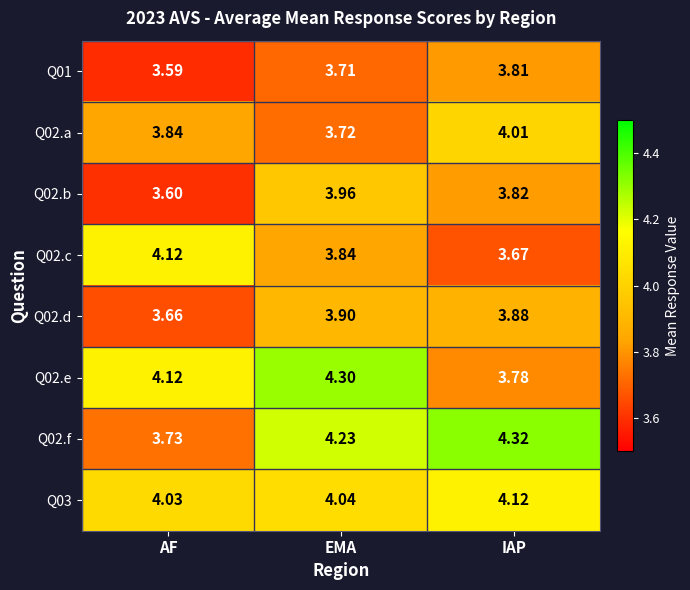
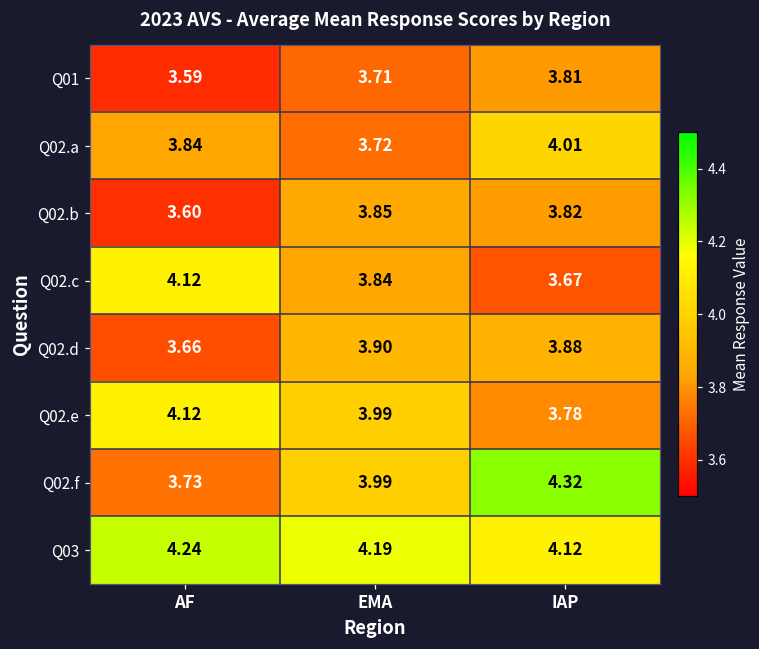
  {
    "Q01": {
      "AF": 3.59,
      "EMA": 3.71,
      "IAP": 3.81
    },
    "Q02.a": {
      "AF": 3.84,
      "EMA": 3.72,
      "IAP": 4.01
    },
    "Q02.b": {
      "AF": 3.60,
-     "EMA": 3.96,
+     "EMA": 3.85,
      "IAP": 3.82
    },
    "Q02.c": {
      "AF": 4.12,
      "EMA": 3.84,
      "IAP": 3.67
    },
    "Q02.d": {
      "AF": 3.66,
      "EMA": 3.90,
      "IAP": 3.88
    },
    "Q02.e": {
      "AF": 4.12,
-     "EMA": 4.30,
+     "EMA": 3.99,
      "IAP": 3.78
    },
    "Q02.f": {
      "AF": 3.73,
-     "EMA": 4.23,
+     "EMA": 3.99,
      "IAP": 4.32
    },
    "Q03": {
-     "AF": 4.03,
-     "EMA": 4.04,
+     "AF": 4.24,
+     "EMA": 4.19,
      "IAP": 4.12
    }
  }
